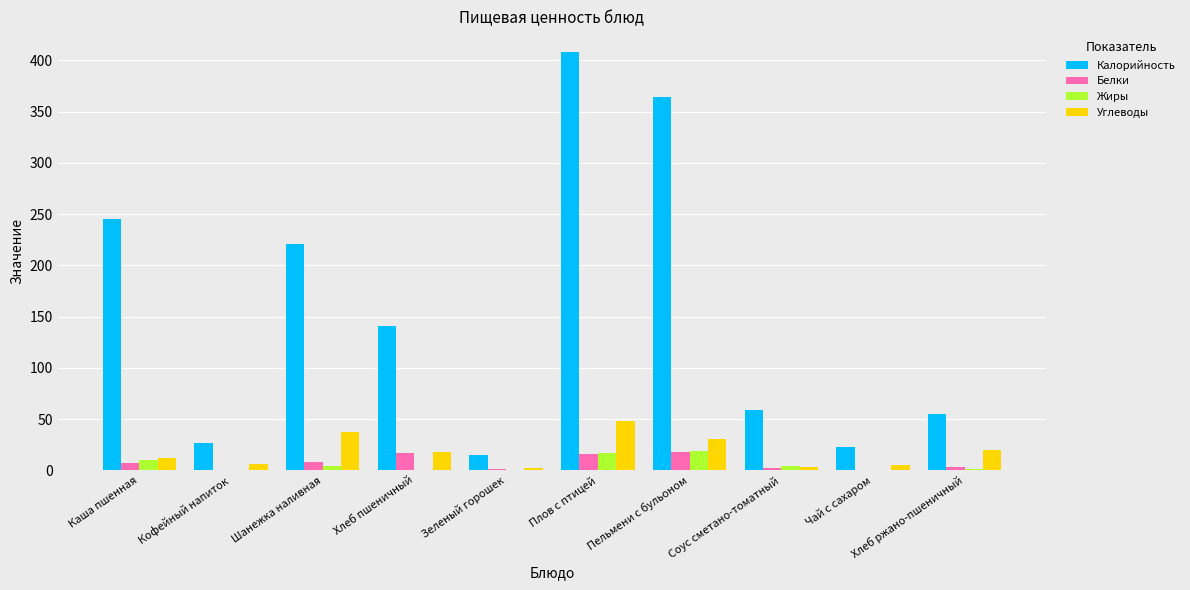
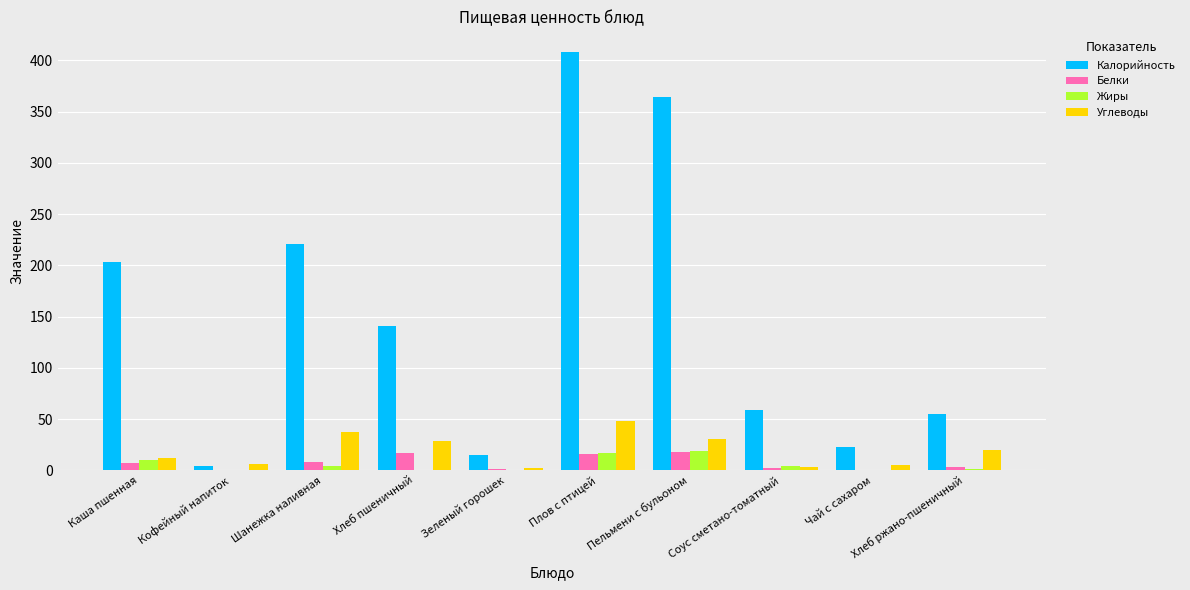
  {
    "Калорийность": {
-     "Каша пшенная": 245,
-     "Кофейный напиток": 27,
+     "Каша пшенная": 203,
+     "Кофейный напиток": 4,
      "Шанежка наливная": 221,
      "Хлеб пшеничный": 141,
      "Зеленый горошек": 15,
      "Плов с птицей": 408,
      "Пельмени с бульоном": 364,
      "Соус сметано-томатный": 59,
      "Чай с сахаром": 23,
      "Хлеб ржано-пшеничный": 55
    },
    "Белки": {
      "Каша пшенная": 7,
      "Кофейный напиток": 0,
      "Шанежка наливная": 8,
      "Хлеб пшеничный": 17,
      "Плов с птицей": 16,
      "Пельмени с бульоном": 18,
      "Чай с сахаром": 0,
      "Хлеб ржано-пшеничный": 3
    },
    "Жиры": {
      "Каша пшенная": 10,
      "Кофейный напиток": 0,
      "Шанежка наливная": 4,
      "Хлеб пшеничный": 0,
      "Зеленый горошек": 0,
      "Плов с птицей": 17,
      "Пельмени с бульоном": 19,
      "Соус сметано-томатный": 4,
      "Чай с сахаром": 0
    },
    "Углеводы": {
      "Каша пшенная": 12,
      "Кофейный напиток": 6,
      "Шанежка наливная": 37,
-     "Хлеб пшеничный": 18,
+     "Хлеб пшеничный": 29,
      "Плов с птицей": 48,
      "Пельмени с бульоном": 31,
      "Соус сметано-томатный": 3,
      "Чай с сахаром": 5,
      "Хлеб ржано-пшеничный": 20
    }
  }
